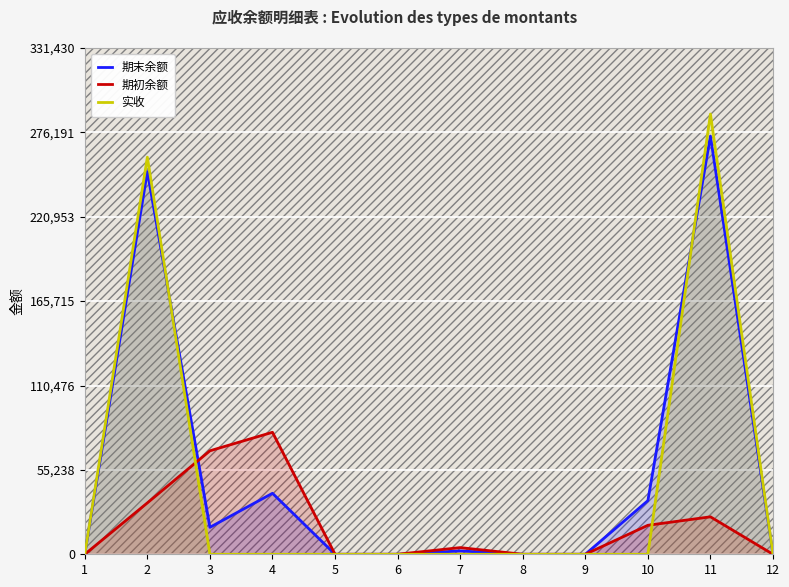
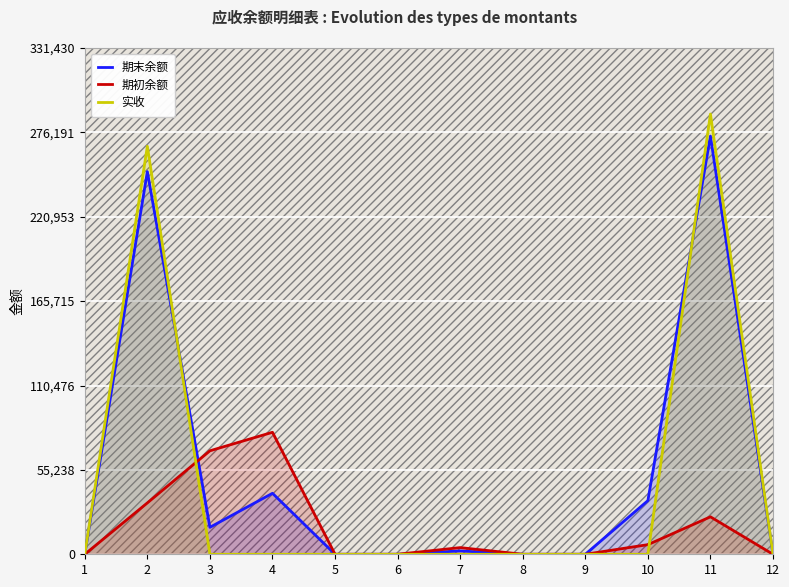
  {
    "期末余额": {
      "2": "251,000",
      "3": "18,000",
      "4": "40,000",
      "7": "2,000",
      "10": "35,000",
      "11": "274,000"
    },
    "期初余额": {
      "2": "34,000",
      "3": "68,000",
      "4": "80,000",
      "7": "4,000",
-     "10": "19,000",
+     "10": "6,000",
      "11": "25,000"
    },
    "实收": {
-     "2": "260,000",
+     "2": "267,000",
      "3": "0",
      "4": "0",
      "7": "0",
      "10": "0",
      "11": "288,000"
    }
  }
